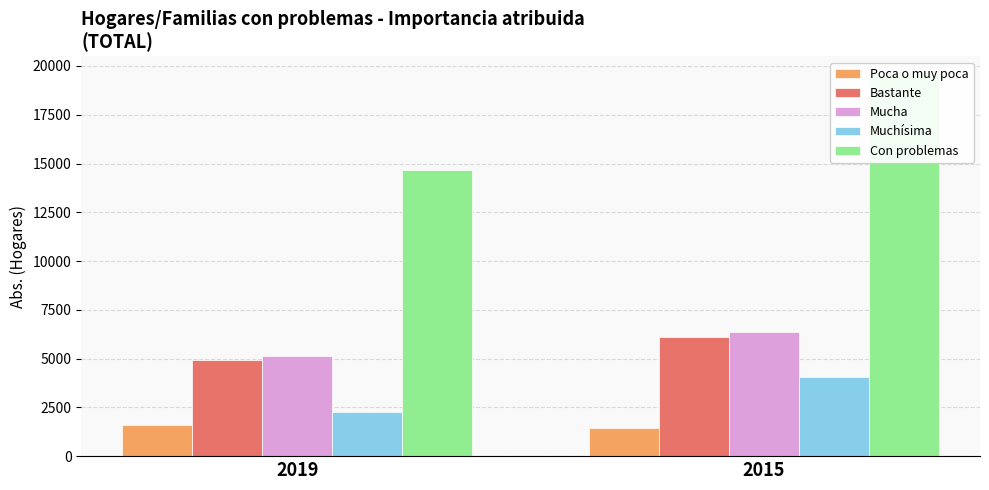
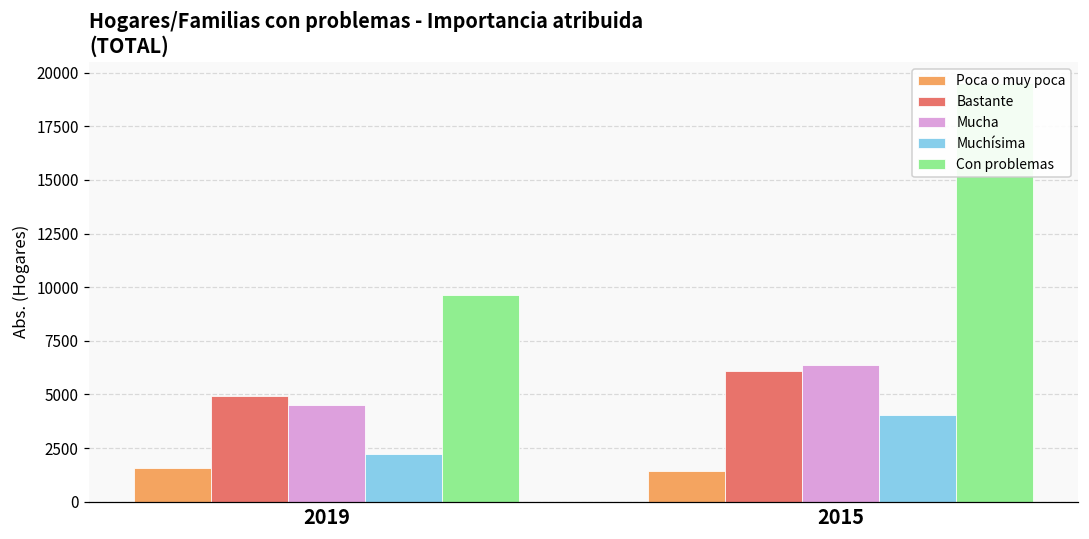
  {
    "Mucha": {
-     "2019": 5100,
+     "2019": 4500,
      "2015": 6400
    },
    "Muchísima": {
      "2019": 2200,
      "2015": 4100
    },
    "Con problemas": {
-     "2019": 14700
+     "2019": 9600
    }
  }
